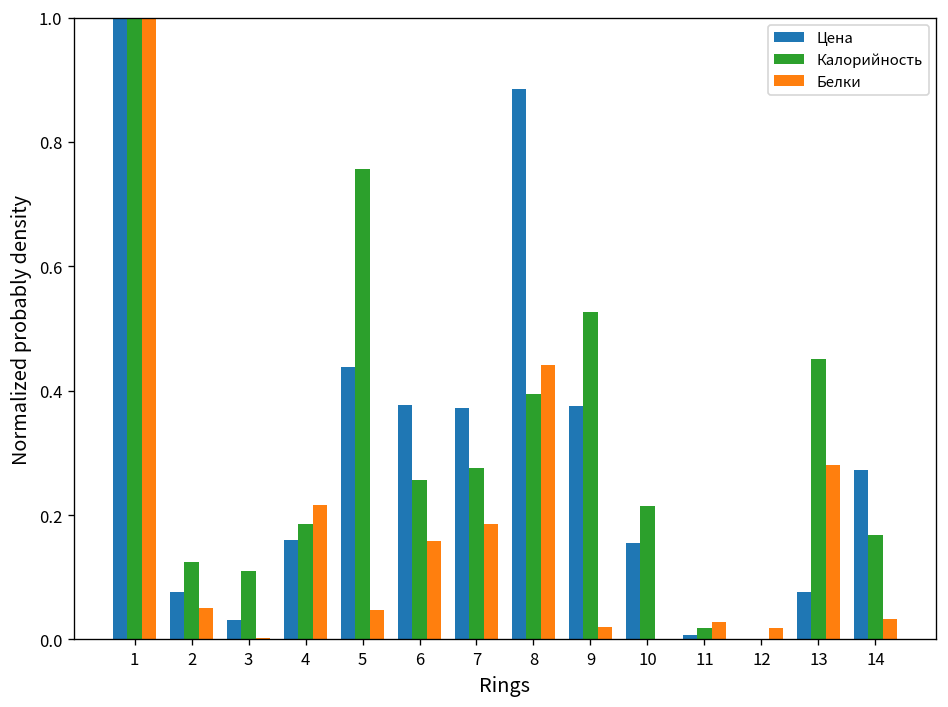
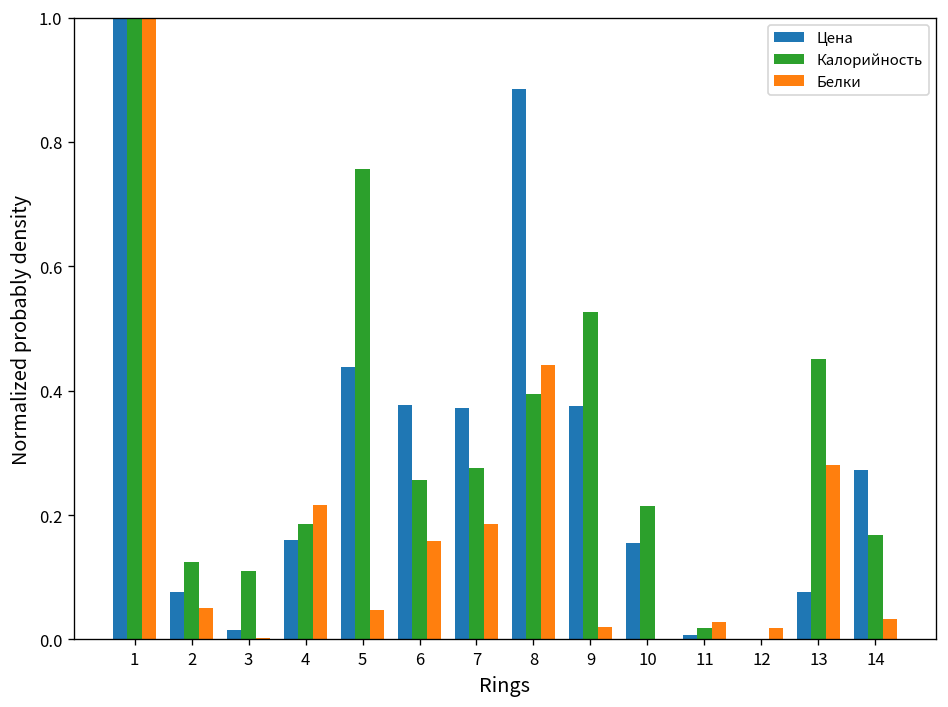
  {
    "Цена": {
      "1": 1.00,
      "2": 0.08,
-     "3": 0.03,
+     "3": 0.01,
      "4": 0.16,
      "5": 0.44,
      "6": 0.38,
      "7": 0.37,
      "8": 0.88,
      "9": 0.38,
      "10": 0.15,
      "11": 0.01,
      "12": 0.00,
      "13": 0.08,
      "14": 0.27
    },
    "Калорийность": {
      "1": 1.00,
      "2": 0.12,
      "3": 0.11,
      "4": 0.19,
      "5": 0.76,
      "6": 0.26,
      "7": 0.28,
      "8": 0.39,
      "9": 0.53,
      "10": 0.22,
      "11": 0.02,
      "12": 0.00,
      "13": 0.45,
      "14": 0.17
    },
    "Белки": {
      "1": 1.00,
      "2": 0.05,
      "4": 0.22,
      "5": 0.05,
      "6": 0.16,
      "7": 0.19,
      "8": 0.44,
      "9": 0.02,
      "10": 0.00,
      "11": 0.03,
      "12": 0.02,
      "13": 0.28,
      "14": 0.03
    }
  }
